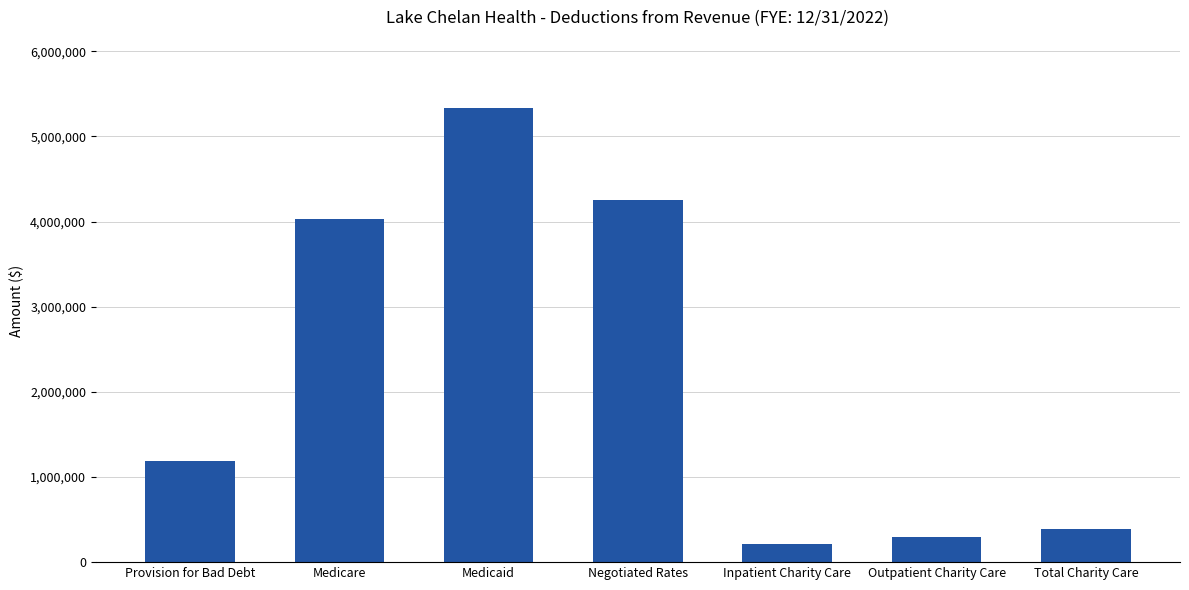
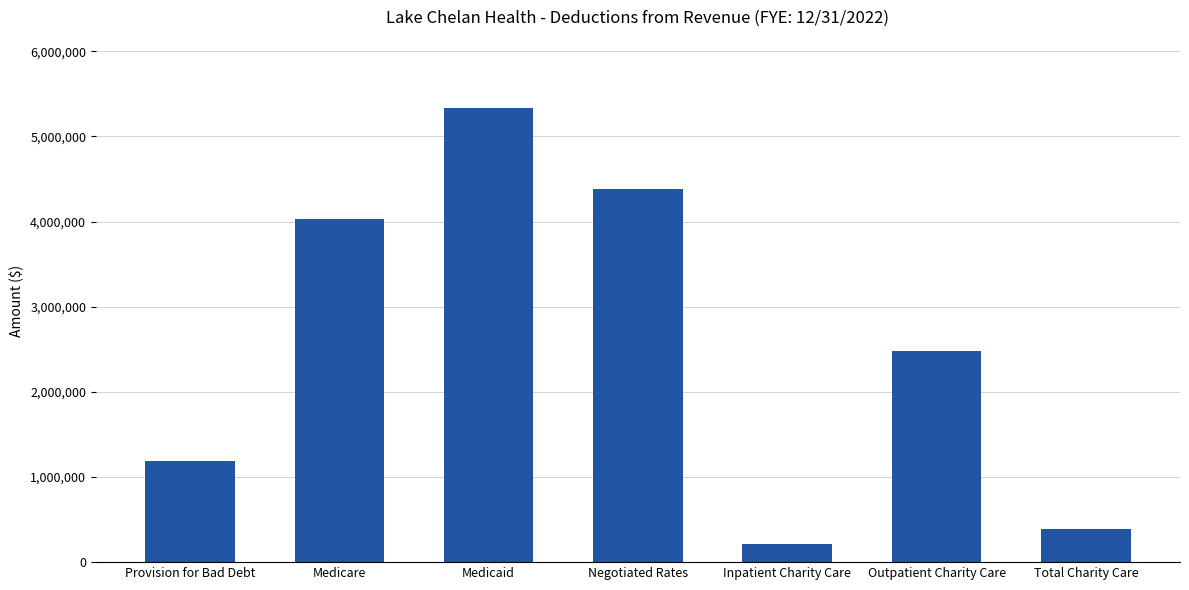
  {
    "Provision for Bad Debt": "1,200,000",
    "Medicare": "4,000,000",
    "Medicaid": "5,300,000",
-   "Negotiated Rates": "4,300,000",
+   "Negotiated Rates": "4,400,000",
    "Inpatient Charity Care": "200,000",
-   "Outpatient Charity Care": "300,000",
+   "Outpatient Charity Care": "2,500,000",
    "Total Charity Care": "400,000"
  }
